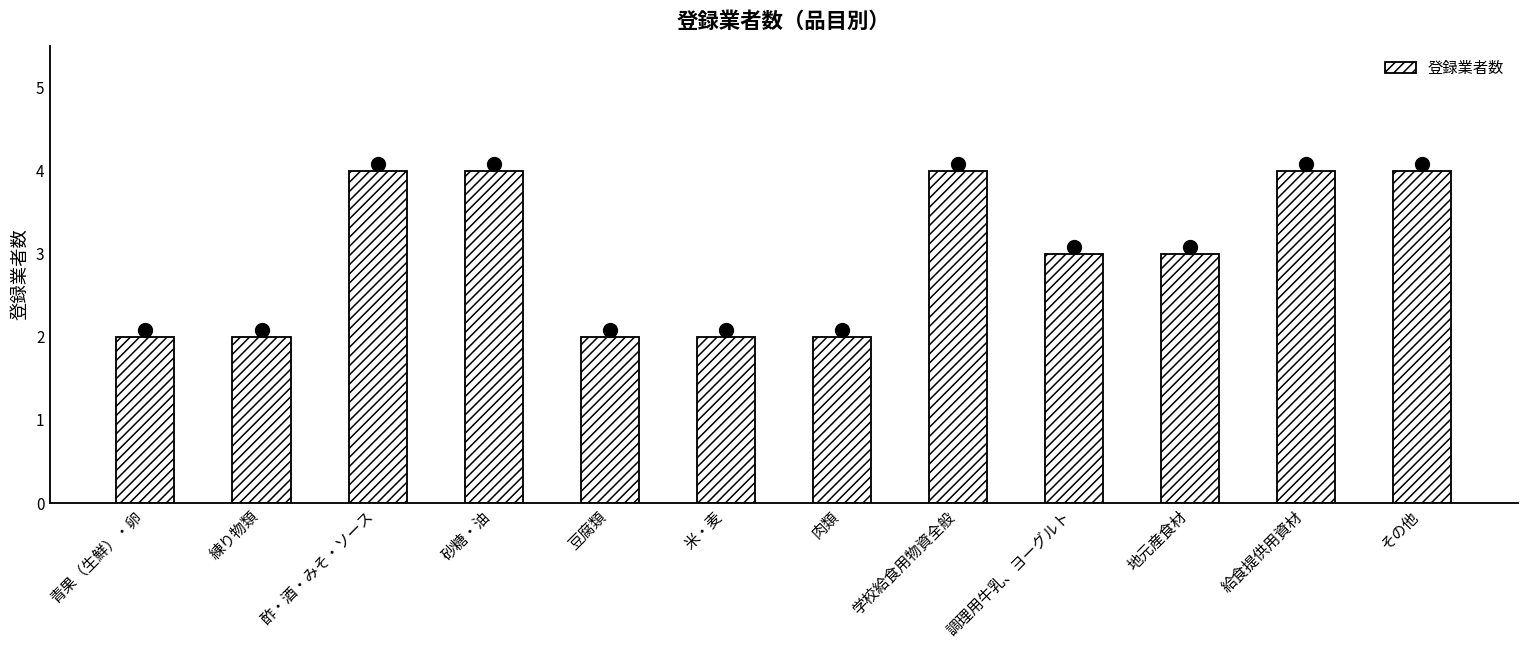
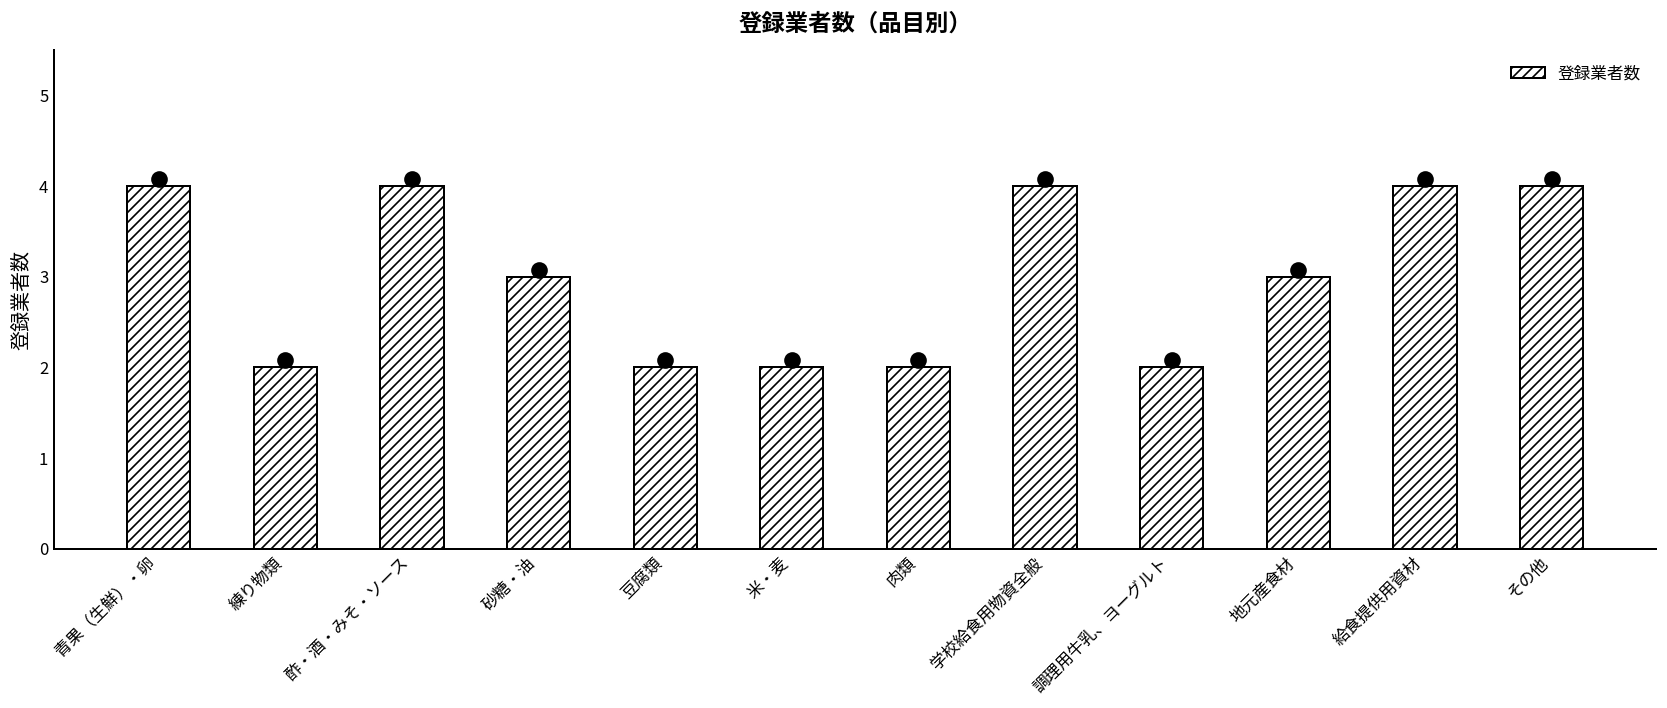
  {
    "登録業者数": {
-     "青果（生鮮）・卵": 2,
+     "青果（生鮮）・卵": 4,
      "練り物類": 2,
      "酢・酒・みそ・ソース": 4,
-     "砂糖・油": 4,
+     "砂糖・油": 3,
      "豆腐類": 2,
      "米・麦": 2,
      "肉類": 2,
      "学校給食用物資全般": 4,
-     "調理用牛乳、ヨーグルト": 3,
+     "調理用牛乳、ヨーグルト": 2,
      "地元産食材": 3,
      "給食提供用資材": 4,
      "その他": 4
    }
  }
